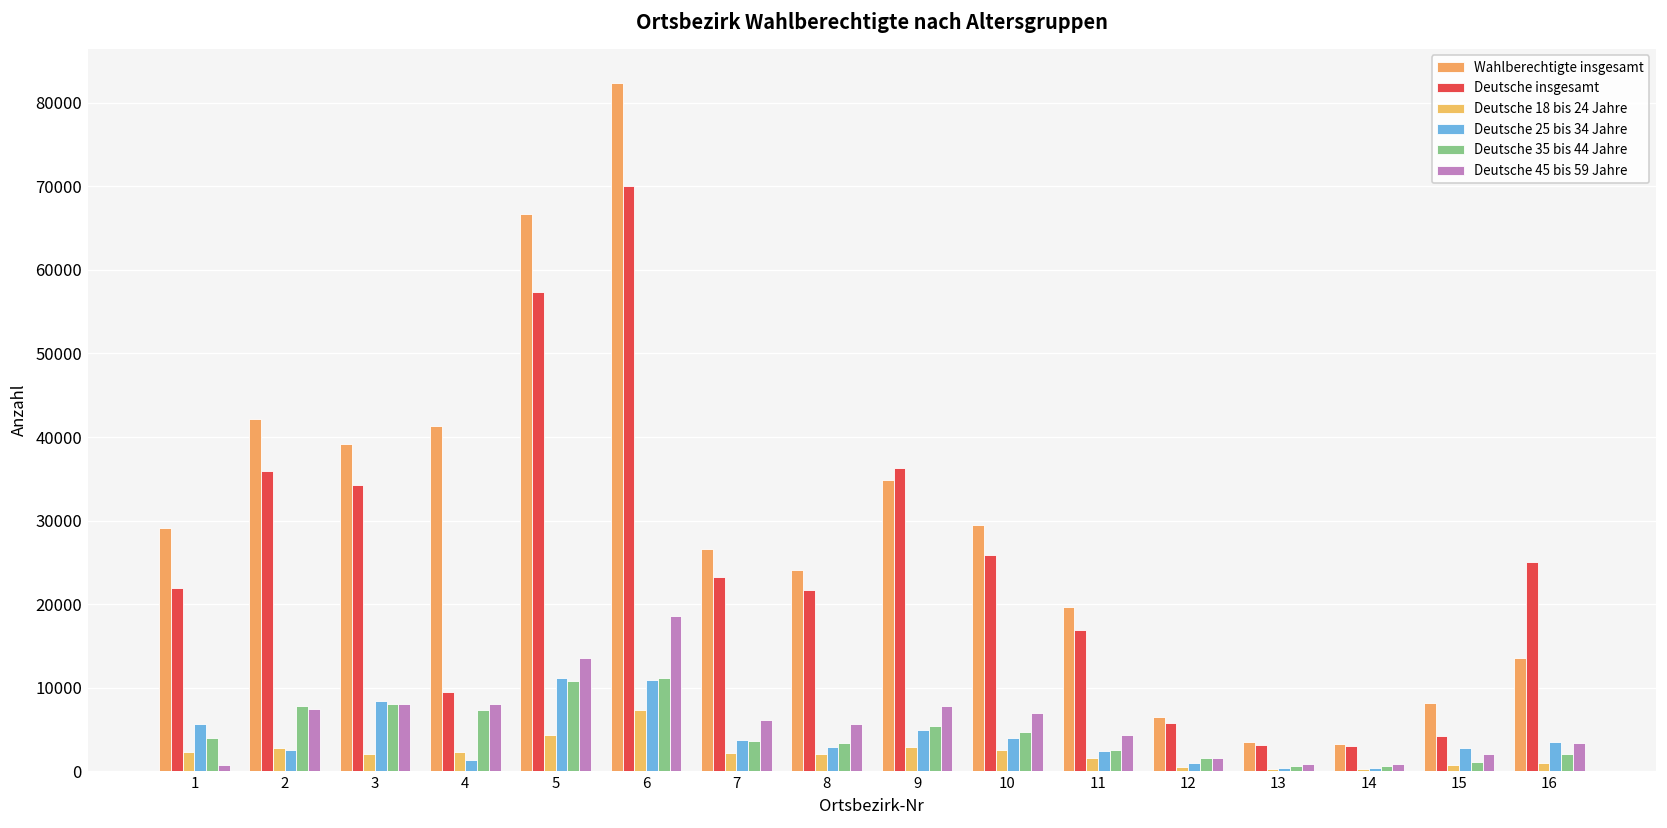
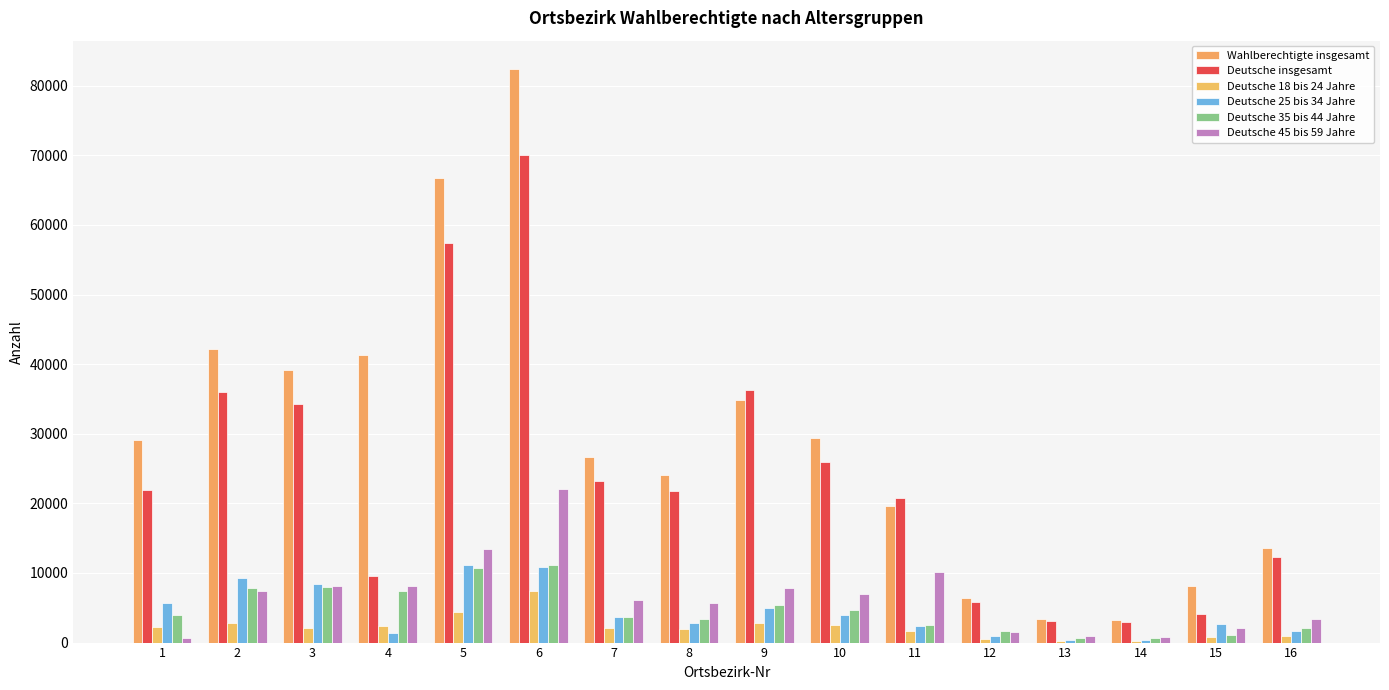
  {
    "Deutsche insgesamt": {
      "1": 22000,
      "2": 36000,
      "3": 34000,
      "4": 10000,
      "5": 57000,
      "6": 70000,
      "7": 23000,
      "8": 22000,
      "9": 36000,
      "10": 26000,
-     "11": 17000,
+     "11": 21000,
      "12": 6000,
      "13": 3000,
      "14": 3000,
      "15": 4000,
-     "16": 25000
+     "16": 12000
    },
    "Deutsche 25 bis 34 Jahre": {
      "1": 6000,
-     "2": 3000,
+     "2": 9000,
      "3": 8000,
      "4": 1000,
      "5": 11000,
      "6": 11000,
      "7": 4000,
      "8": 3000,
      "9": 5000,
      "10": 4000,
      "11": 2000,
      "12": 1000,
      "13": 0,
      "14": 0,
      "15": 3000,
-     "16": 3000
+     "16": 2000
    },
    "Deutsche 35 bis 44 Jahre": {
      "1": 4000,
      "2": 8000,
      "3": 8000,
      "4": 7000,
      "5": 11000,
      "6": 11000,
      "7": 4000,
      "8": 3000,
      "9": 5000,
      "10": 5000,
      "11": 3000,
      "12": 2000,
      "13": 1000,
      "14": 1000,
      "15": 1000,
      "16": 2000
    },
    "Deutsche 45 bis 59 Jahre": {
      "1": 1000,
      "2": 7000,
      "3": 8000,
      "4": 8000,
      "5": 14000,
-     "6": 19000,
+     "6": 22000,
      "7": 6000,
      "8": 6000,
      "9": 8000,
      "10": 7000,
-     "11": 4000,
+     "11": 10000,
      "12": 2000,
      "13": 1000,
      "14": 1000,
      "15": 2000,
      "16": 3000
    }
  }
